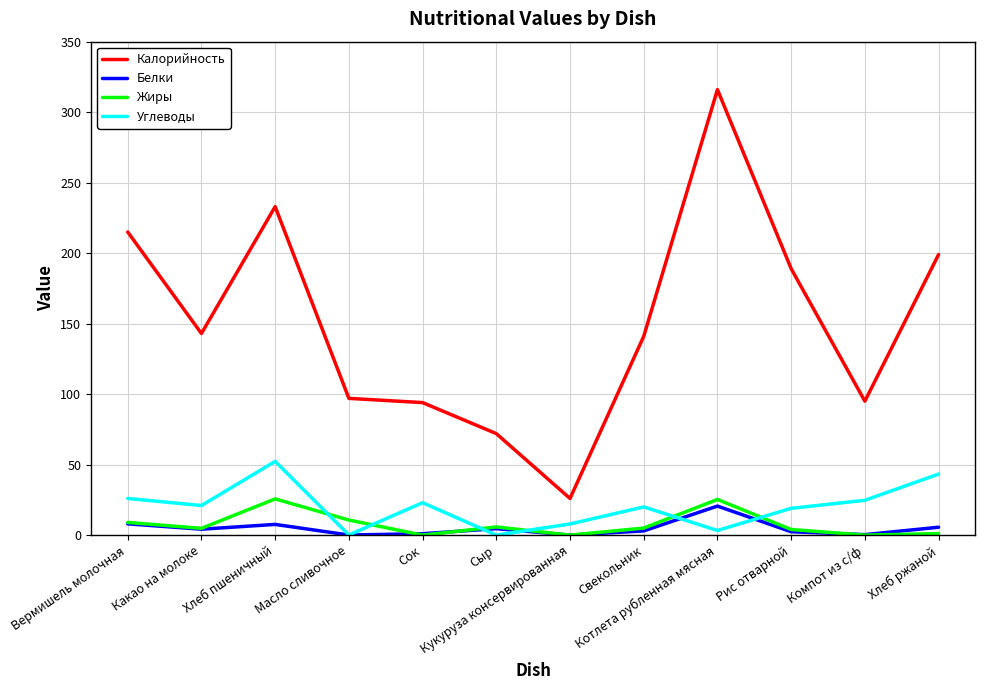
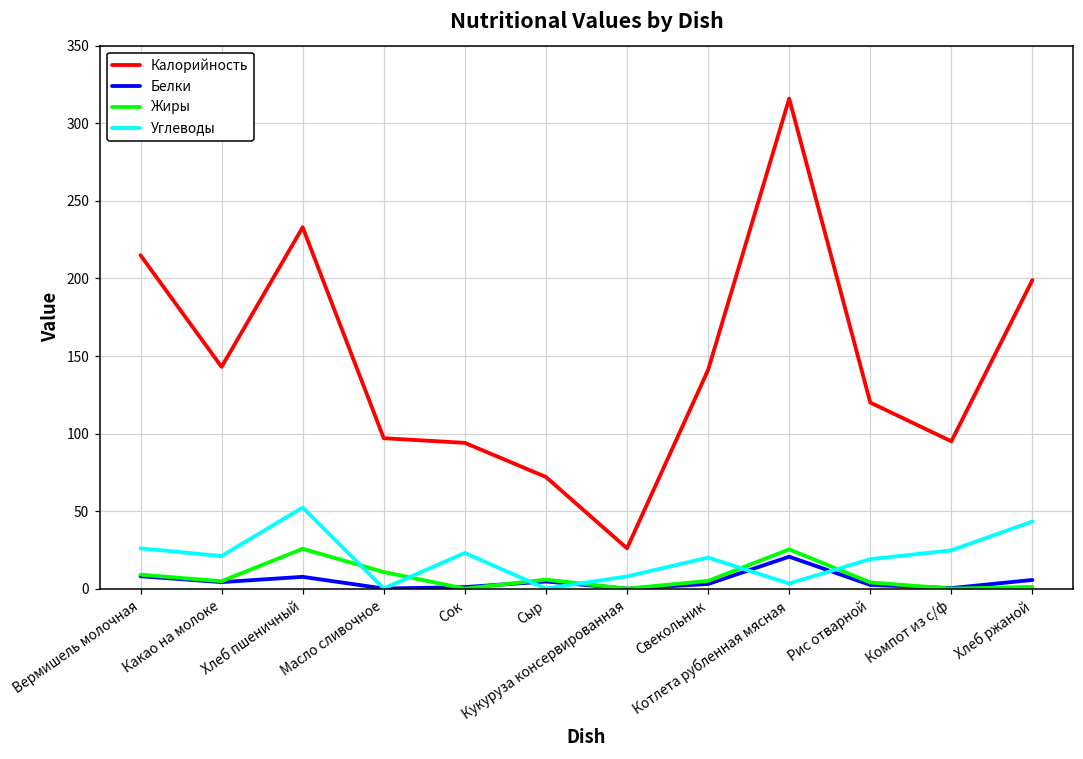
  {
    "Калорийность": {
      "Вермишель молочная": 215,
      "Какао на молоке": 143,
      "Хлеб пшеничный": 233,
      "Масло сливочное": 97,
      "Сок": 94,
      "Сыр": 72,
      "Кукуруза консервированная": 26,
      "Свекольник": 141,
      "Котлета рубленная мясная": 316,
-     "Рис отварной": 189,
+     "Рис отварной": 120,
      "Компот из с/ф": 95,
      "Хлеб ржаной": 199
    },
    "Белки": {
      "Хлеб пшеничный": 8,
      "Свекольник": 3,
      "Котлета рубленная мясная": 21,
      "Хлеб ржаной": 6
    },
    "Жиры": {
      "Хлеб пшеничный": 26,
      "Масло сливочное": 11,
      "Свекольник": 5,
      "Котлета рубленная мясная": 25,
      "Хлеб ржаной": 1
    },
    "Углеводы": {
      "Вермишель молочная": 26,
      "Какао на молоке": 21,
      "Хлеб пшеничный": 52,
      "Сок": 23,
      "Сыр": 0,
      "Кукуруза консервированная": 8,
      "Свекольник": 20,
      "Котлета рубленная мясная": 3,
      "Рис отварной": 19,
      "Компот из с/ф": 25,
      "Хлеб ржаной": 43
    }
  }
